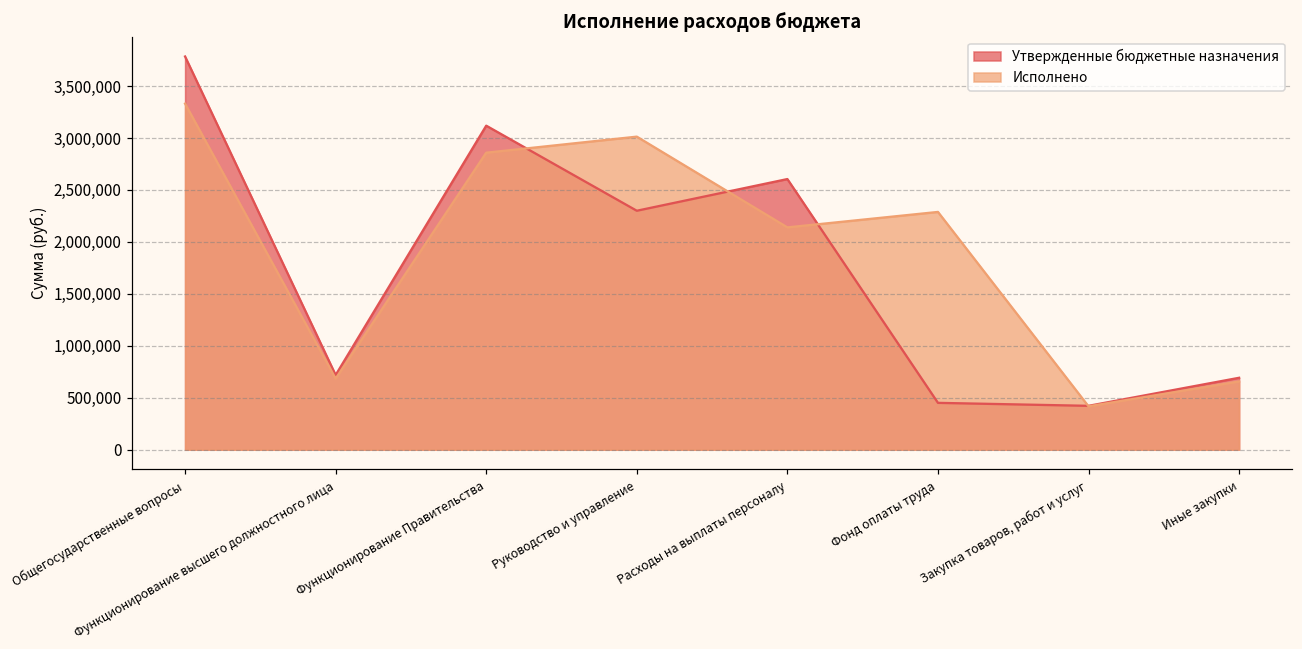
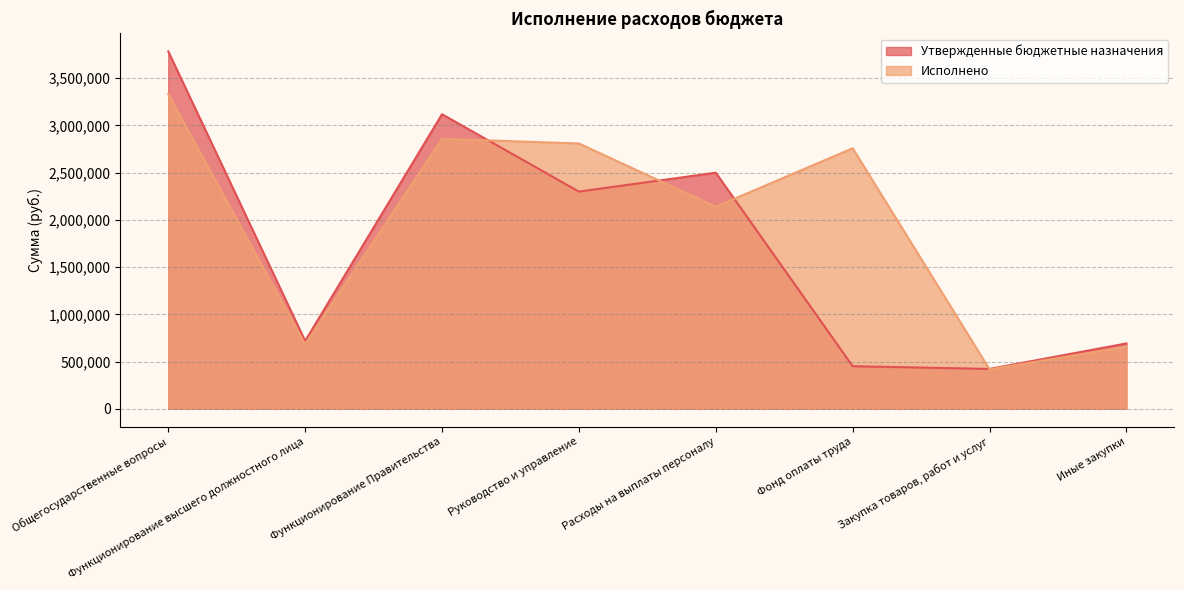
  {
    "Утвержденные бюджетные назначения": {
      "Общегосударственные вопросы": "3,800,000",
      "Функционирование высшего должностного лица": "700,000",
      "Функционирование Правительства": "3,100,000",
      "Руководство и управление": "2,300,000",
-     "Расходы на выплаты персоналу": "2,600,000",
+     "Расходы на выплаты персоналу": "2,500,000",
      "Фонд оплаты труда": "500,000",
      "Иные закупки": "700,000"
    },
    "Исполнено": {
      "Общегосударственные вопросы": "3,300,000",
      "Функционирование высшего должностного лица": "700,000",
      "Функционирование Правительства": "2,900,000",
-     "Руководство и управление": "3,000,000",
+     "Руководство и управление": "2,800,000",
      "Расходы на выплаты персоналу": "2,100,000",
-     "Фонд оплаты труда": "2,300,000",
+     "Фонд оплаты труда": "2,800,000",
      "Иные закупки": "700,000"
    }
  }
